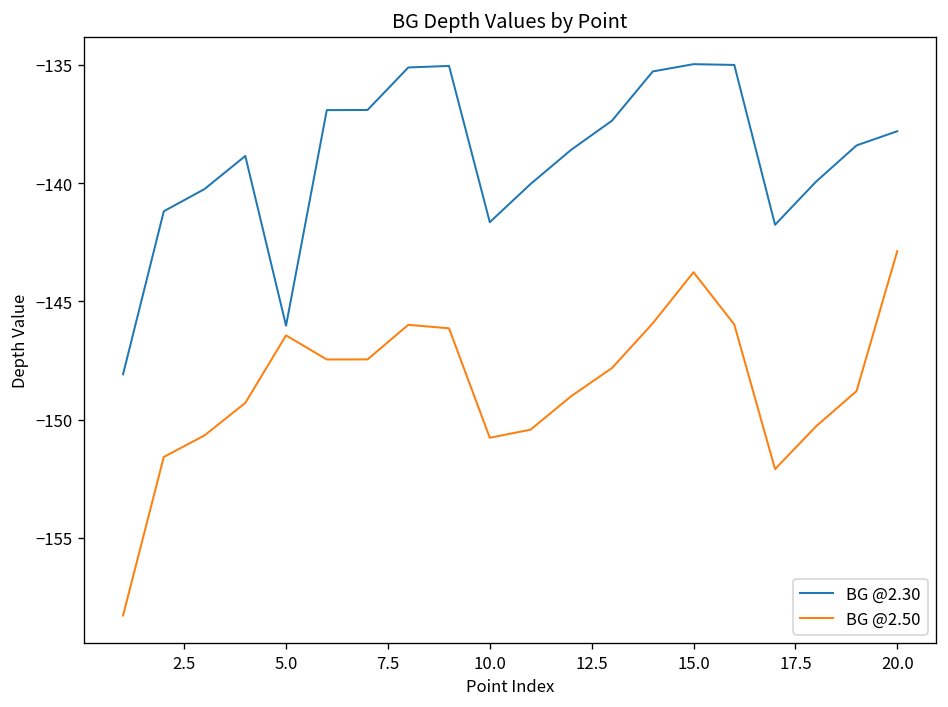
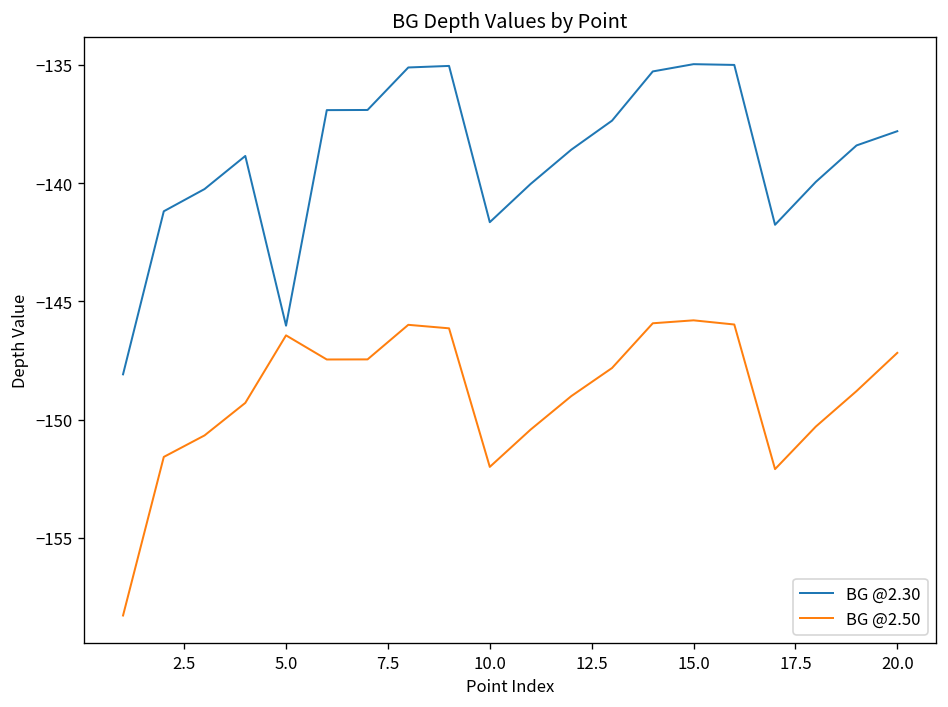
  {
    "BG @2.30": {
      "5.0": -146.0,
      "10.0": -141.7,
      "15.0": -135.0,
      "20.0": -137.8
    },
    "BG @2.50": {
      "5.0": -146.4,
-     "10.0": -150.8,
-     "15.0": -143.8,
-     "20.0": -142.9
+     "10.0": -152.0,
+     "15.0": -145.8,
+     "20.0": -147.2
    }
  }
